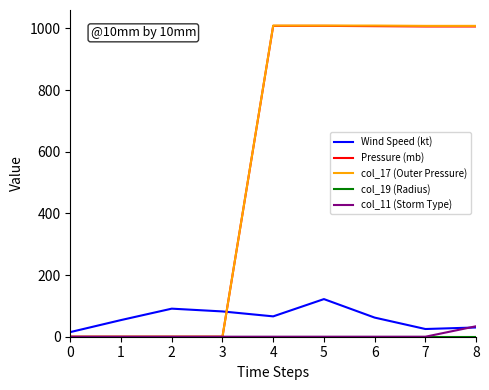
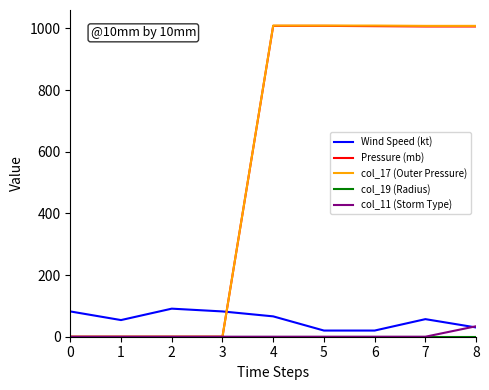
  {
    "Wind Speed (kt)": {
-     "0": 20,
+     "0": 80,
      "1": 50,
      "2": 90,
      "3": 80,
      "4": 70,
-     "5": 120,
-     "6": 60,
-     "7": 30
+     "5": 20,
+     "6": 20,
+     "7": 60
    },
    "col_17 (Outer Pressure)": {
      "4": 1010,
      "5": 1010,
      "6": 1010,
      "7": 1010,
      "8": 1010
    },
    "col_19 (Radius)": {
      "8": 0
    }
  }
